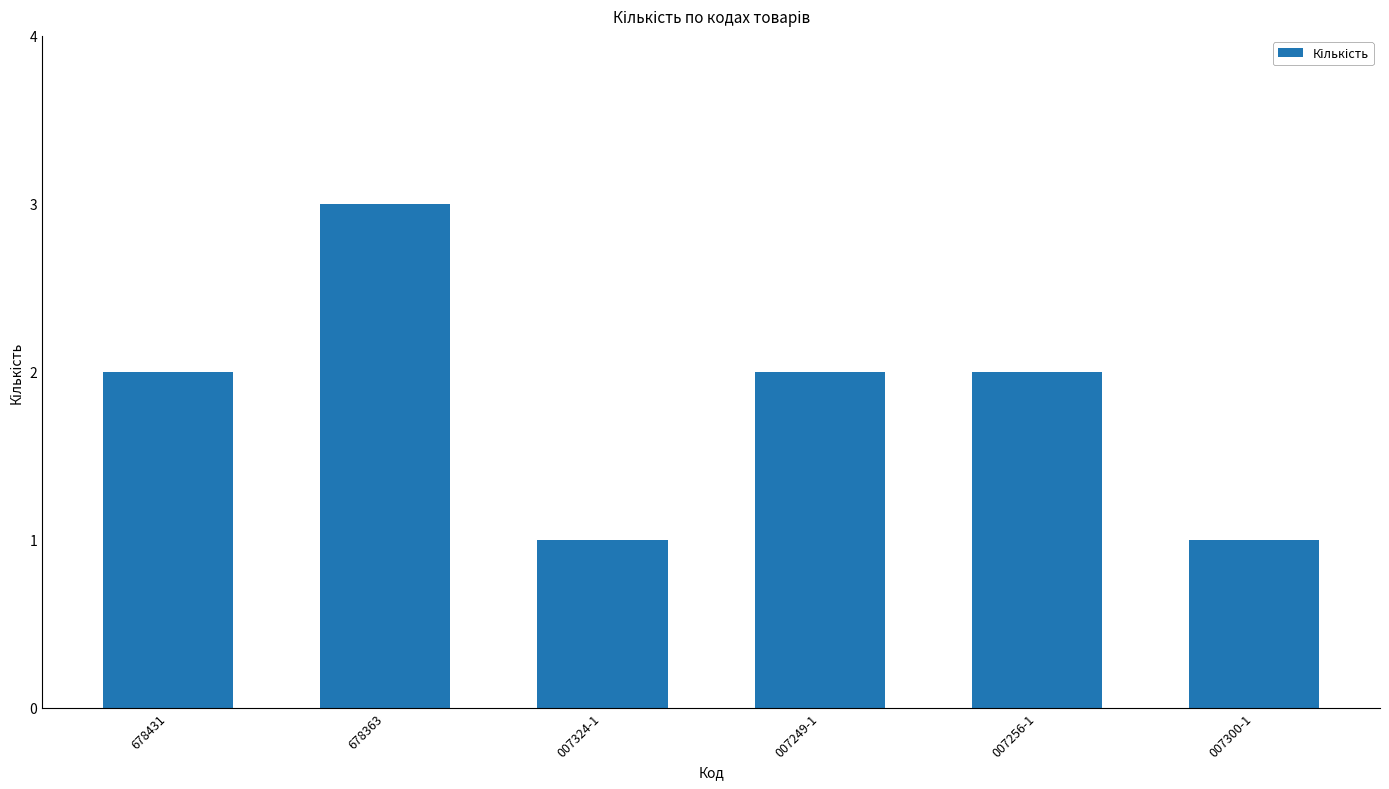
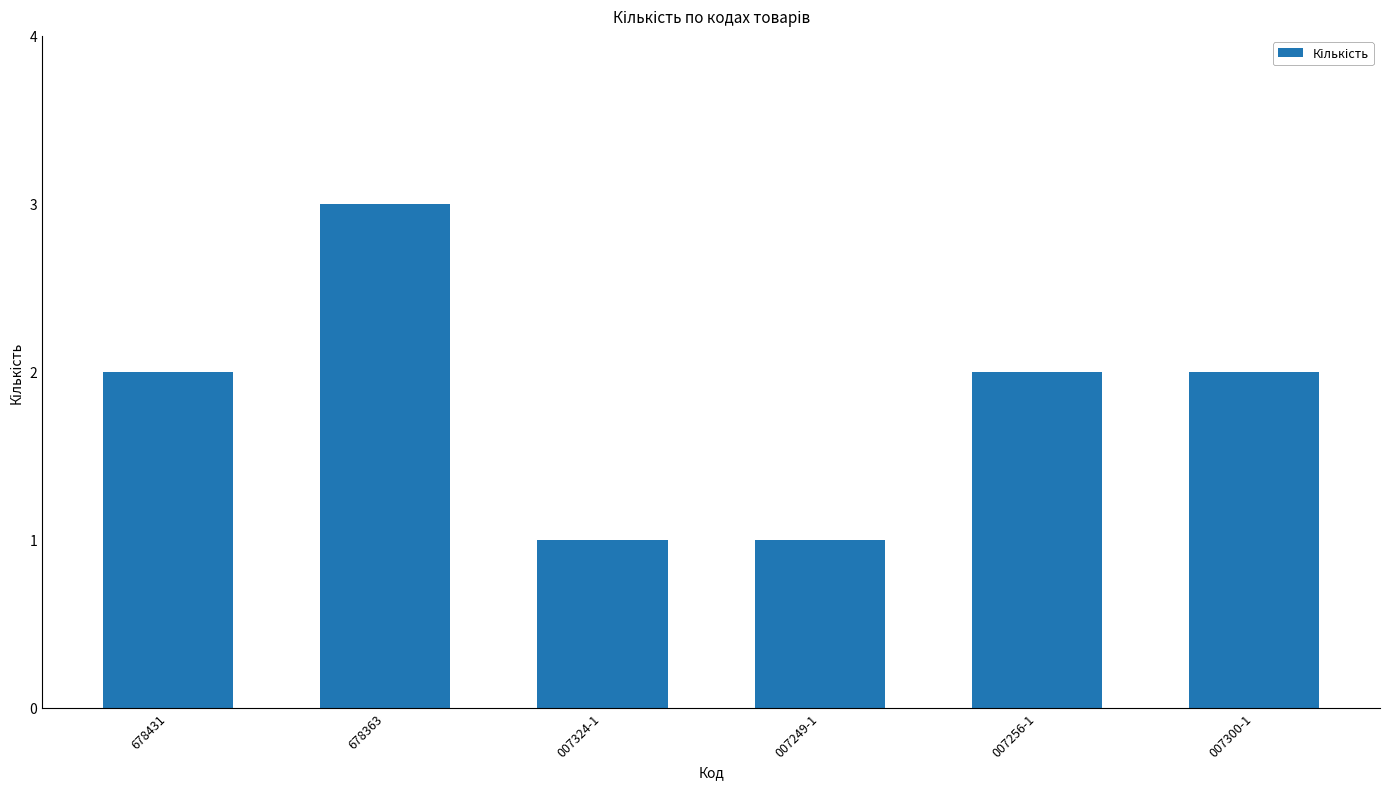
  {
    "678431": 2,
    "678363": 3,
    "007324-1": 1,
-   "007249-1": 2,
+   "007249-1": 1,
    "007256-1": 2,
-   "007300-1": 1
+   "007300-1": 2
  }
